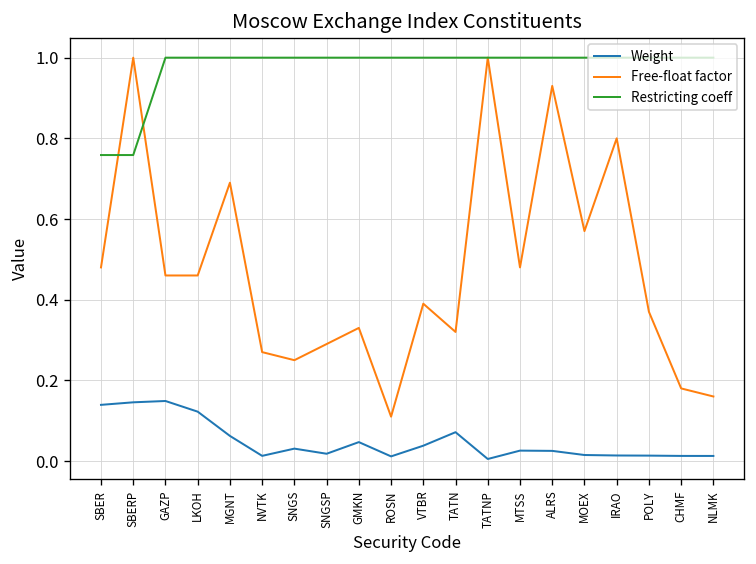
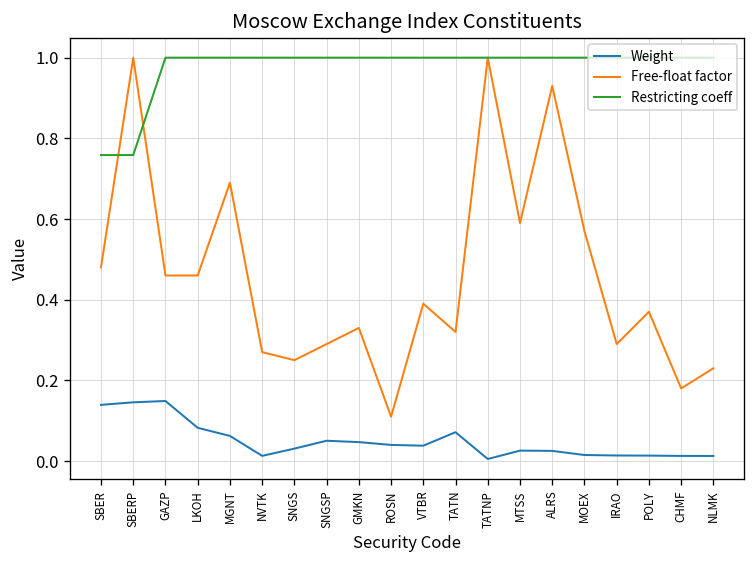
  {
    "Weight": {
      "SBER": 0.14,
      "SBERP": 0.15,
      "GAZP": 0.15,
-     "LKOH": 0.12,
+     "LKOH": 0.08,
      "MGNT": 0.06,
      "NVTK": 0.01,
      "SNGS": 0.03,
-     "SNGSP": 0.02,
+     "SNGSP": 0.05,
      "GMKN": 0.05,
-     "ROSN": 0.01,
+     "ROSN": 0.04,
      "VTBR": 0.04,
      "TATN": 0.07,
      "TATNP": 0.01,
      "MTSS": 0.03,
      "ALRS": 0.03,
      "MOEX": 0.01,
      "IRAO": 0.01,
      "POLY": 0.01,
      "CHMF": 0.01,
      "NLMK": 0.01
    },
    "Free-float factor": {
      "SBER": 0.48,
      "SBERP": 1.00,
      "GAZP": 0.46,
      "LKOH": 0.46,
      "MGNT": 0.69,
      "NVTK": 0.27,
      "SNGS": 0.25,
      "SNGSP": 0.29,
      "GMKN": 0.33,
      "ROSN": 0.11,
      "VTBR": 0.39,
      "TATN": 0.32,
-     "MTSS": 0.48,
+     "MTSS": 0.59,
      "ALRS": 0.93,
      "MOEX": 0.57,
-     "IRAO": 0.80,
+     "IRAO": 0.29,
      "POLY": 0.37,
      "CHMF": 0.18,
-     "NLMK": 0.16
+     "NLMK": 0.23
    },
    "Restricting coeff": {
      "SBER": 0.76,
      "SBERP": 0.76,
      "GAZP": 1.00,
      "LKOH": 1.00,
      "MGNT": 1.00,
      "NVTK": 1.00,
      "SNGS": 1.00,
      "SNGSP": 1.00,
      "GMKN": 1.00,
      "ROSN": 1.00,
      "VTBR": 1.00,
      "TATN": 1.00,
      "MTSS": 1.00,
      "ALRS": 1.00,
      "MOEX": 1.00
    }
  }
